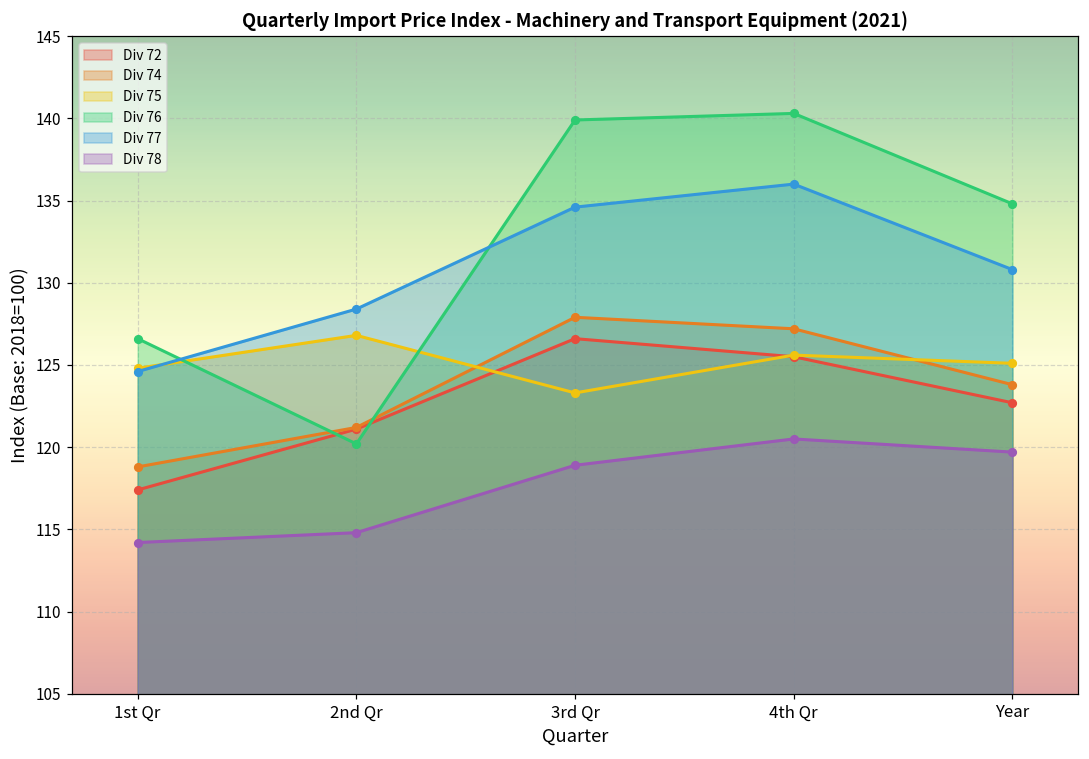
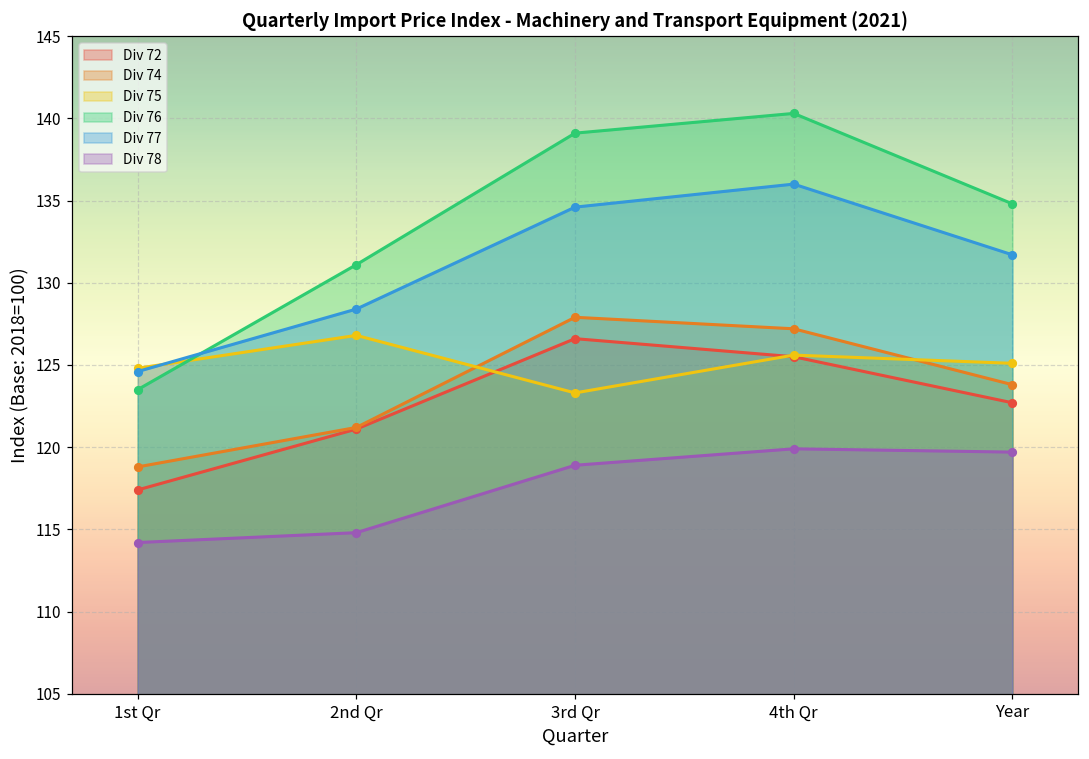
  {
    "Div 76": {
-     "1st Qr": 126.6,
-     "2nd Qr": 120.2,
-     "3rd Qr": 139.9,
+     "1st Qr": 123.5,
+     "2nd Qr": 131.1,
+     "3rd Qr": 139.1,
      "4th Qr": 140.3,
      "Year": 134.8
    },
    "Div 77": {
      "1st Qr": 124.6,
      "2nd Qr": 128.4,
      "3rd Qr": 134.6,
      "4th Qr": 136.0,
-     "Year": 130.8
+     "Year": 131.7
    },
    "Div 78": {
      "1st Qr": 114.2,
      "2nd Qr": 114.8,
      "3rd Qr": 118.9,
-     "4th Qr": 120.5,
+     "4th Qr": 119.9,
      "Year": 119.7
    }
  }
